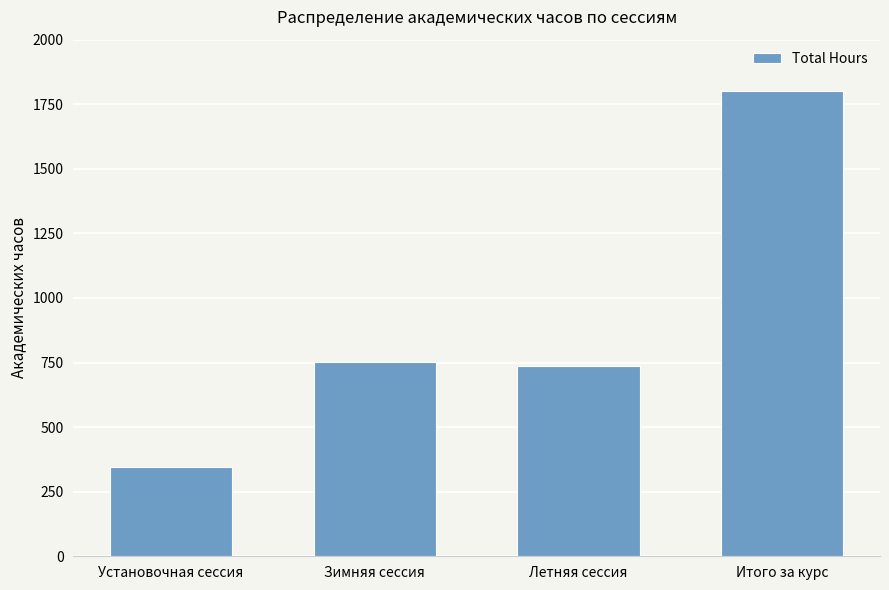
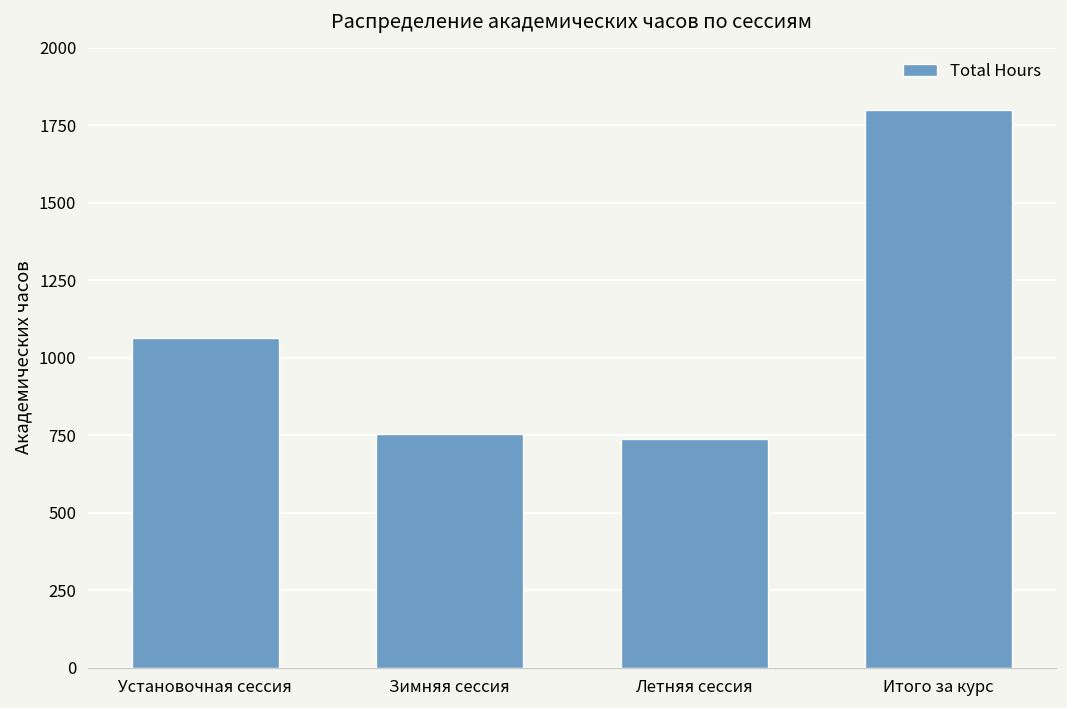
  {
-   "Установочная сессия": 340,
+   "Установочная сессия": 1060,
    "Зимняя сессия": 750,
    "Летняя сессия": 740,
    "Итого за курс": 1800
  }
